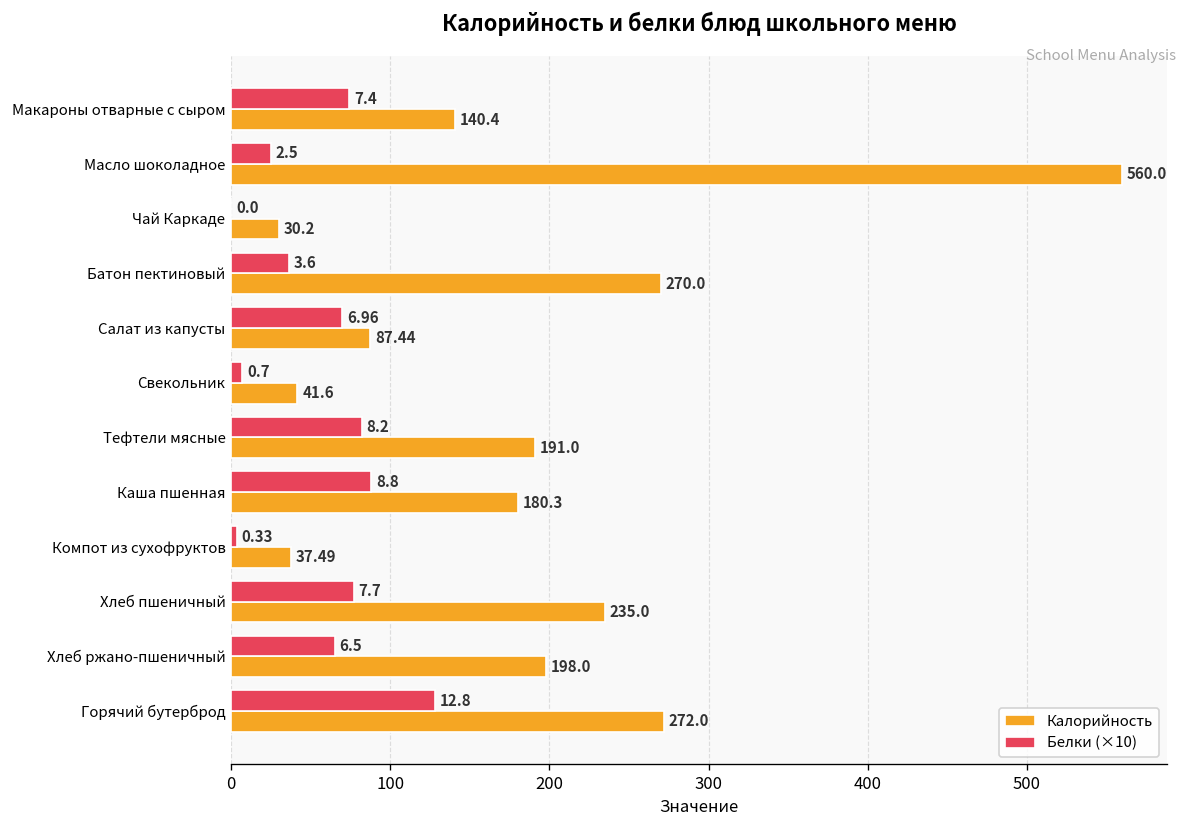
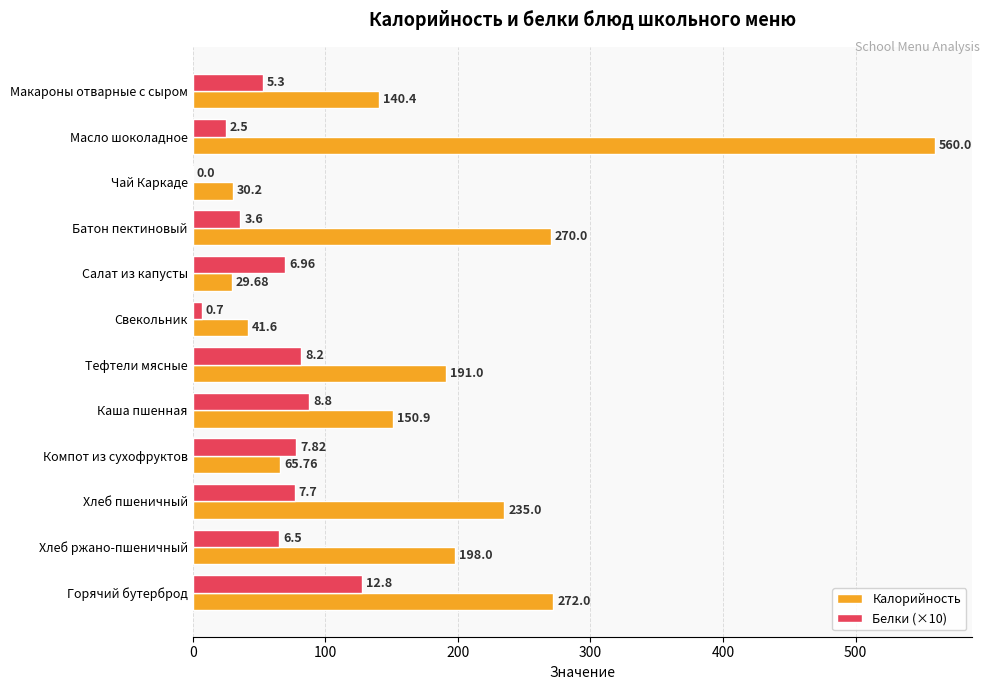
  {
    "Калорийность": {
      "Макароны отварные с сыром": 140.4,
      "Масло шоколадное": 560.0,
      "Чай Каркаде": 30.2,
      "Батон пектиновый": 270.0,
-     "Салат из капусты": 87.44,
+     "Салат из капусты": 29.68,
      "Свекольник": 41.6,
      "Тефтели мясные": 191.0,
-     "Каша пшенная": 180.3,
-     "Компот из сухофруктов": 37.49,
+     "Каша пшенная": 150.9,
+     "Компот из сухофруктов": 65.76,
      "Хлеб пшеничный": 235.0,
      "Хлеб ржано-пшеничный": 198.0,
      "Горячий бутерброд": 272.0
    },
    "Белки (×10)": {
-     "Макароны отварные с сыром": 7.4,
+     "Макароны отварные с сыром": 5.3,
      "Чай Каркаде": 0.0,
-     "Компот из сухофруктов": 0.33
+     "Компот из сухофруктов": 7.82
    }
  }
